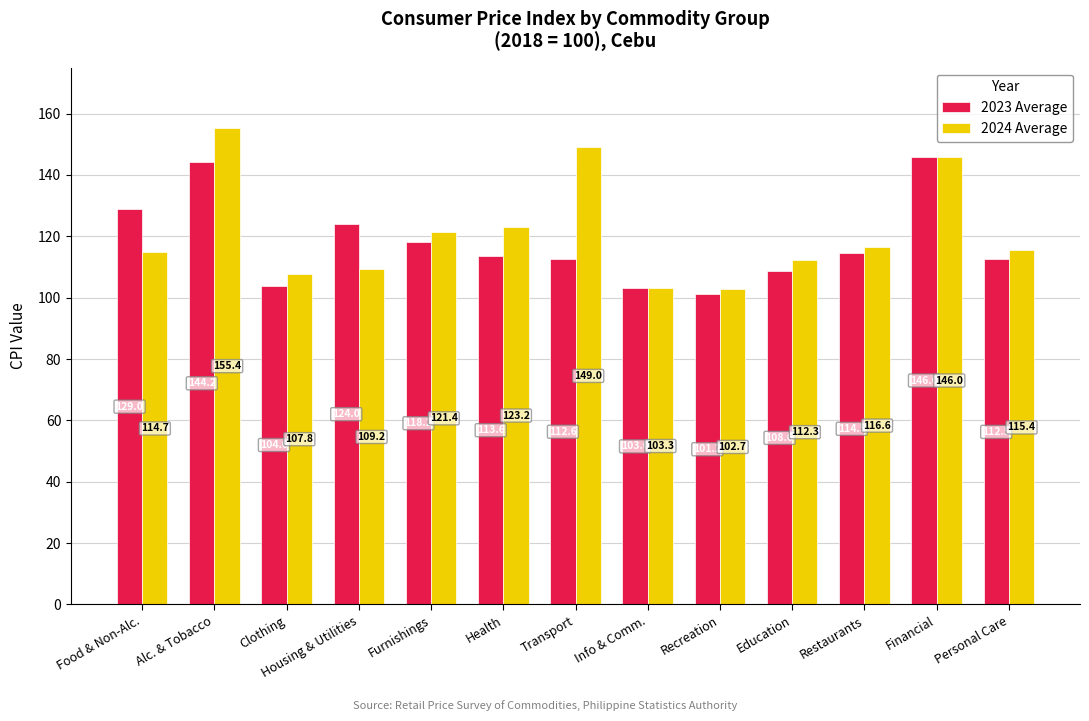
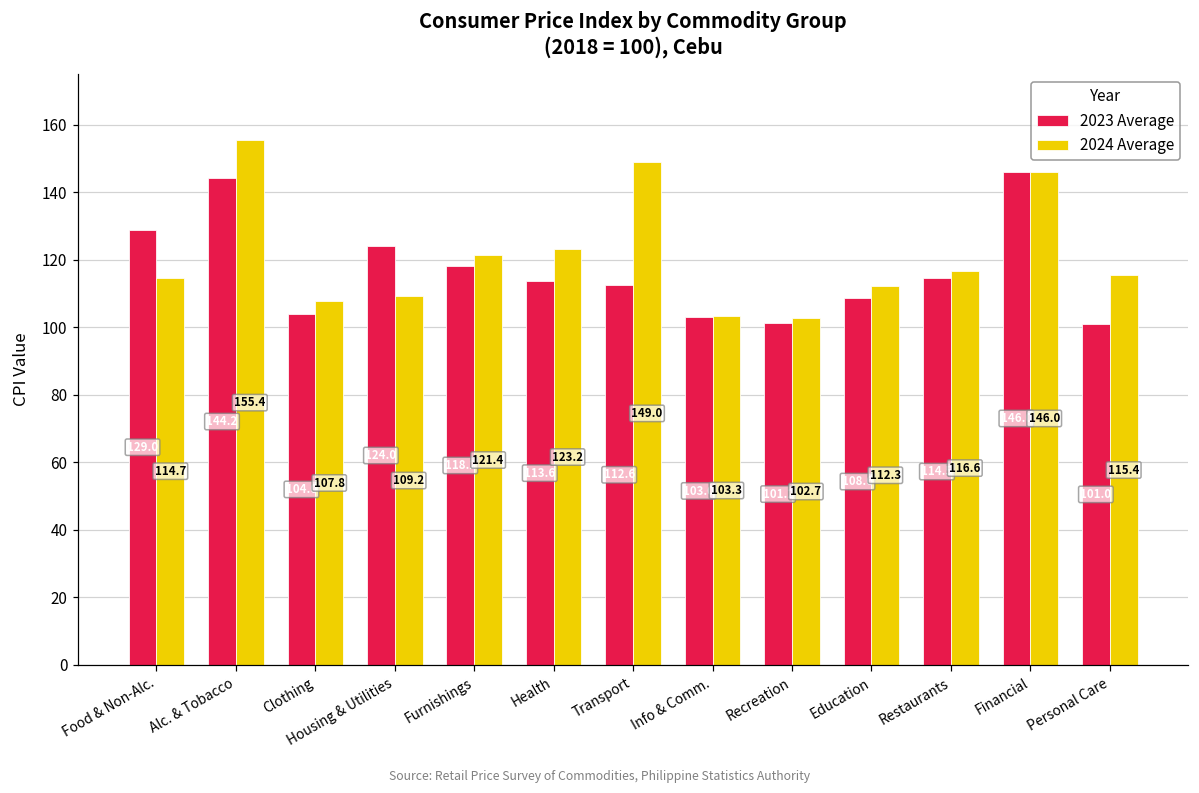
  {
    "2023 Average": {
-     "Personal Care": 112.5
+     "Personal Care": 101.0
    }
  }
